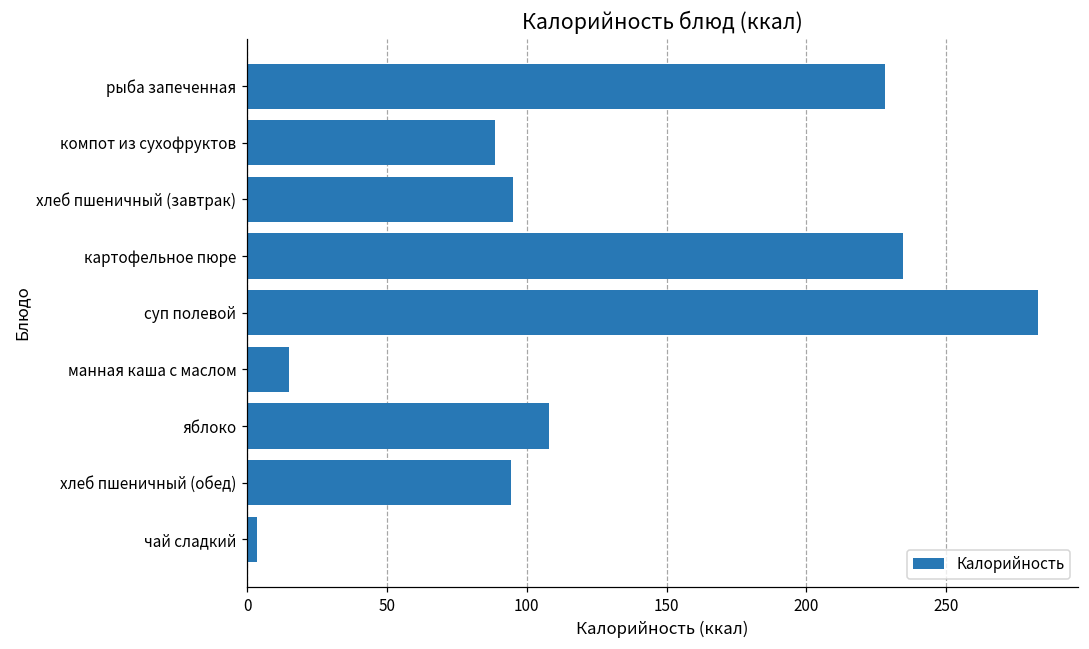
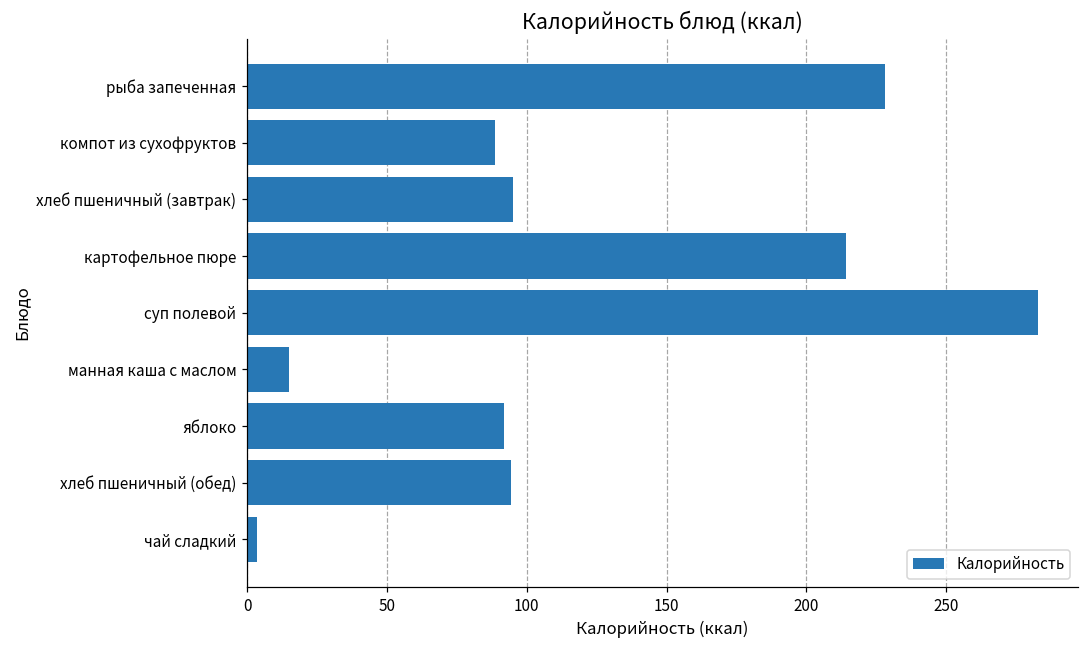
  {
    "рыба запеченная": 228,
    "компот из сухофруктов": 89,
    "хлеб пшеничный (завтрак)": 95,
-   "картофельное пюре": 235,
+   "картофельное пюре": 214,
    "суп полевой": 283,
    "манная каша с маслом": 15,
-   "яблоко": 108,
+   "яблоко": 92,
    "хлеб пшеничный (обед)": 95,
    "чай сладкий": 4
  }
